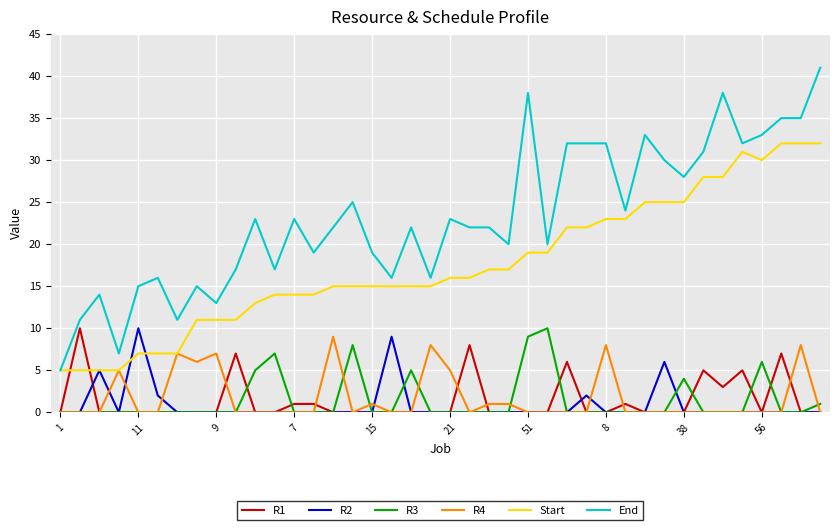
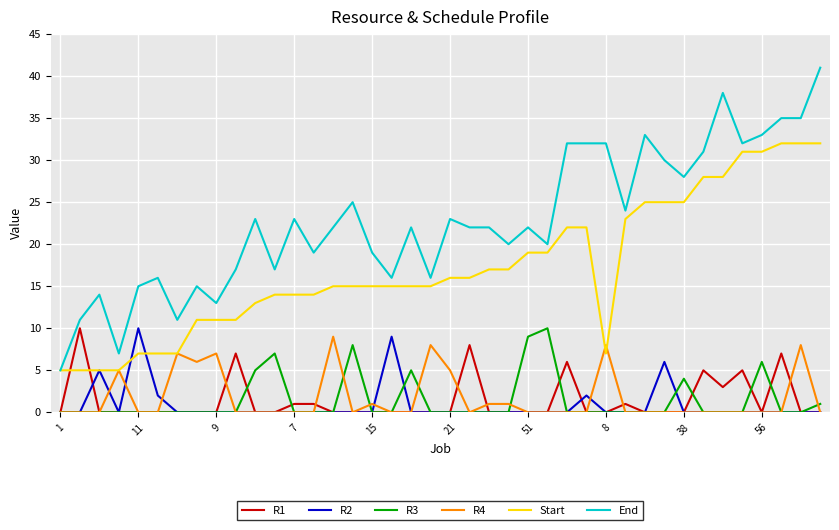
  {
    "R3": {
      "51": 9,
      "56": 6
    },
    "R4": {
      "8": 8
    },
    "Start": {
      "51": 19,
-     "8": 23,
-     "56": 30
+     "8": 7,
+     "56": 31
    },
    "End": {
-     "51": 38,
+     "51": 22,
      "8": 32,
      "56": 33
    }
  }
